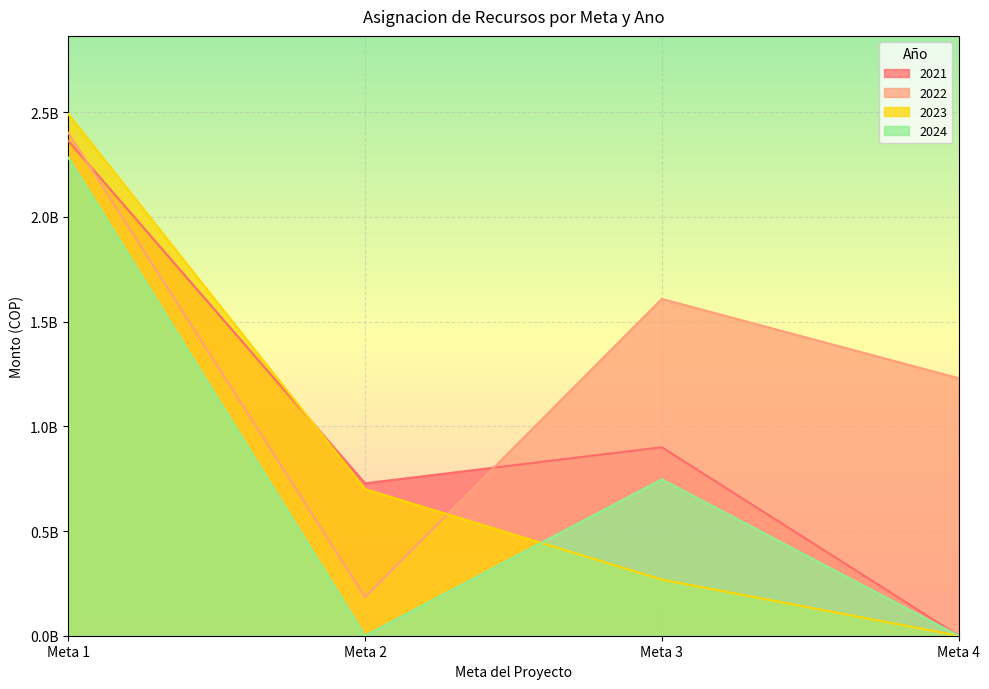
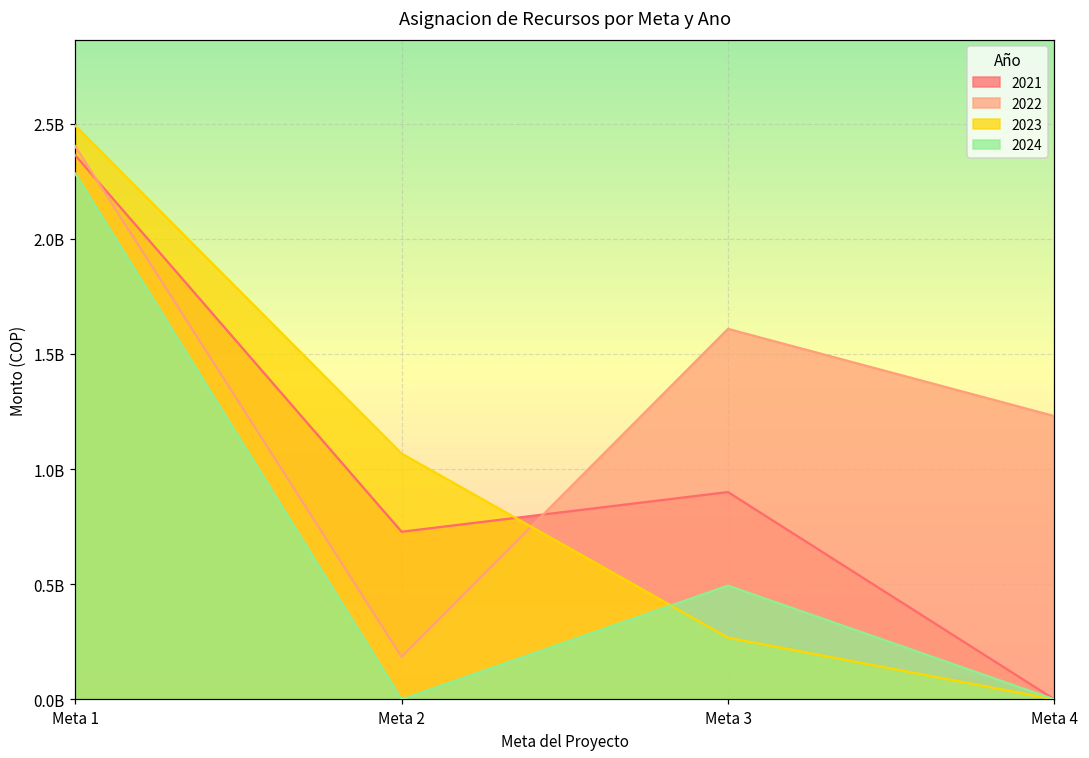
  {
    "2023": {
      "Meta 1": 2490000000,
-     "Meta 2": 700000000,
+     "Meta 2": 1070000000,
      "Meta 3": 270000000
    },
    "2024": {
      "Meta 1": 2280000000,
      "Meta 2": 0,
-     "Meta 3": 750000000
+     "Meta 3": 490000000
    }
  }
